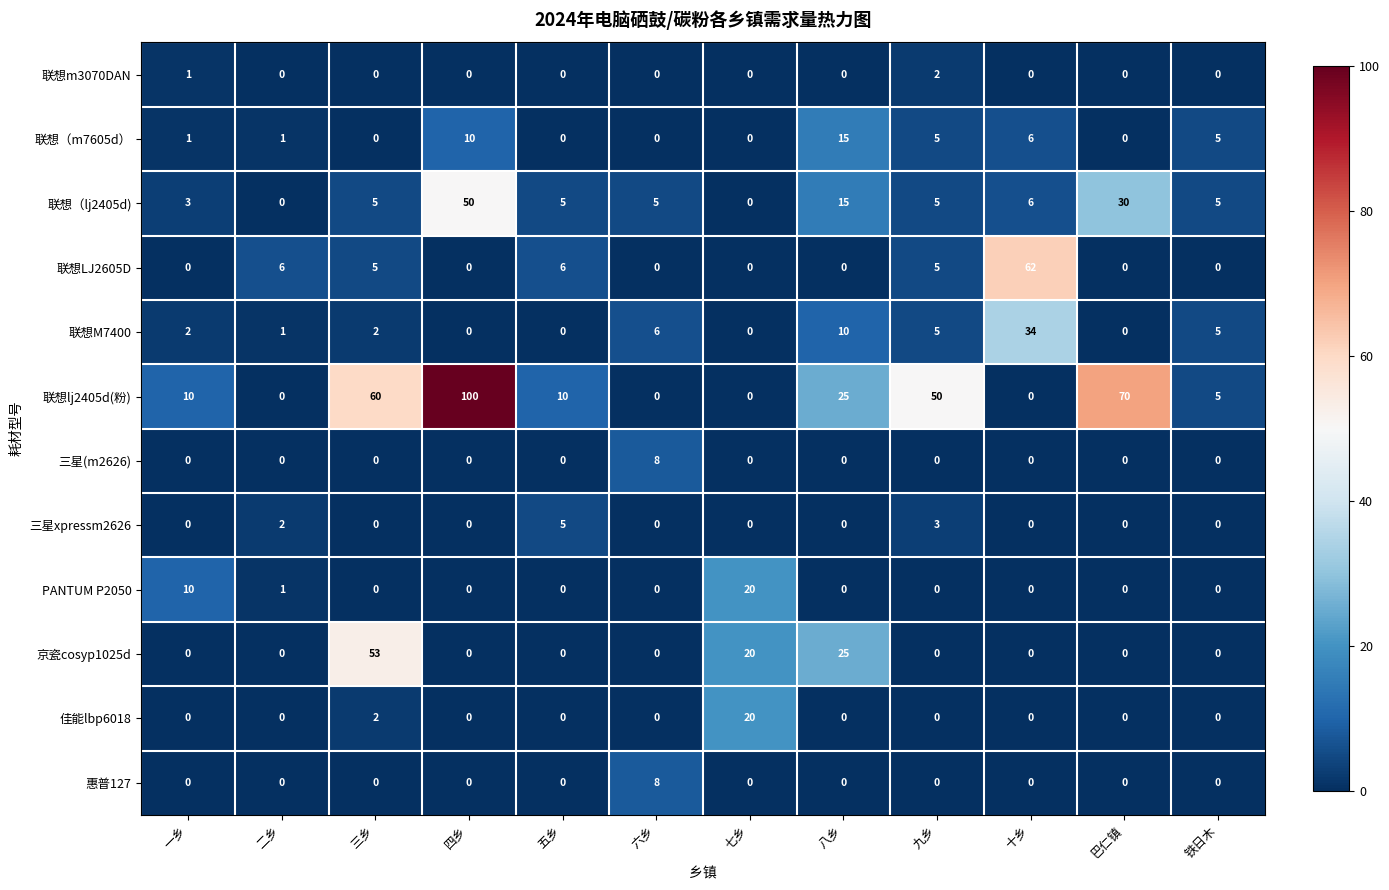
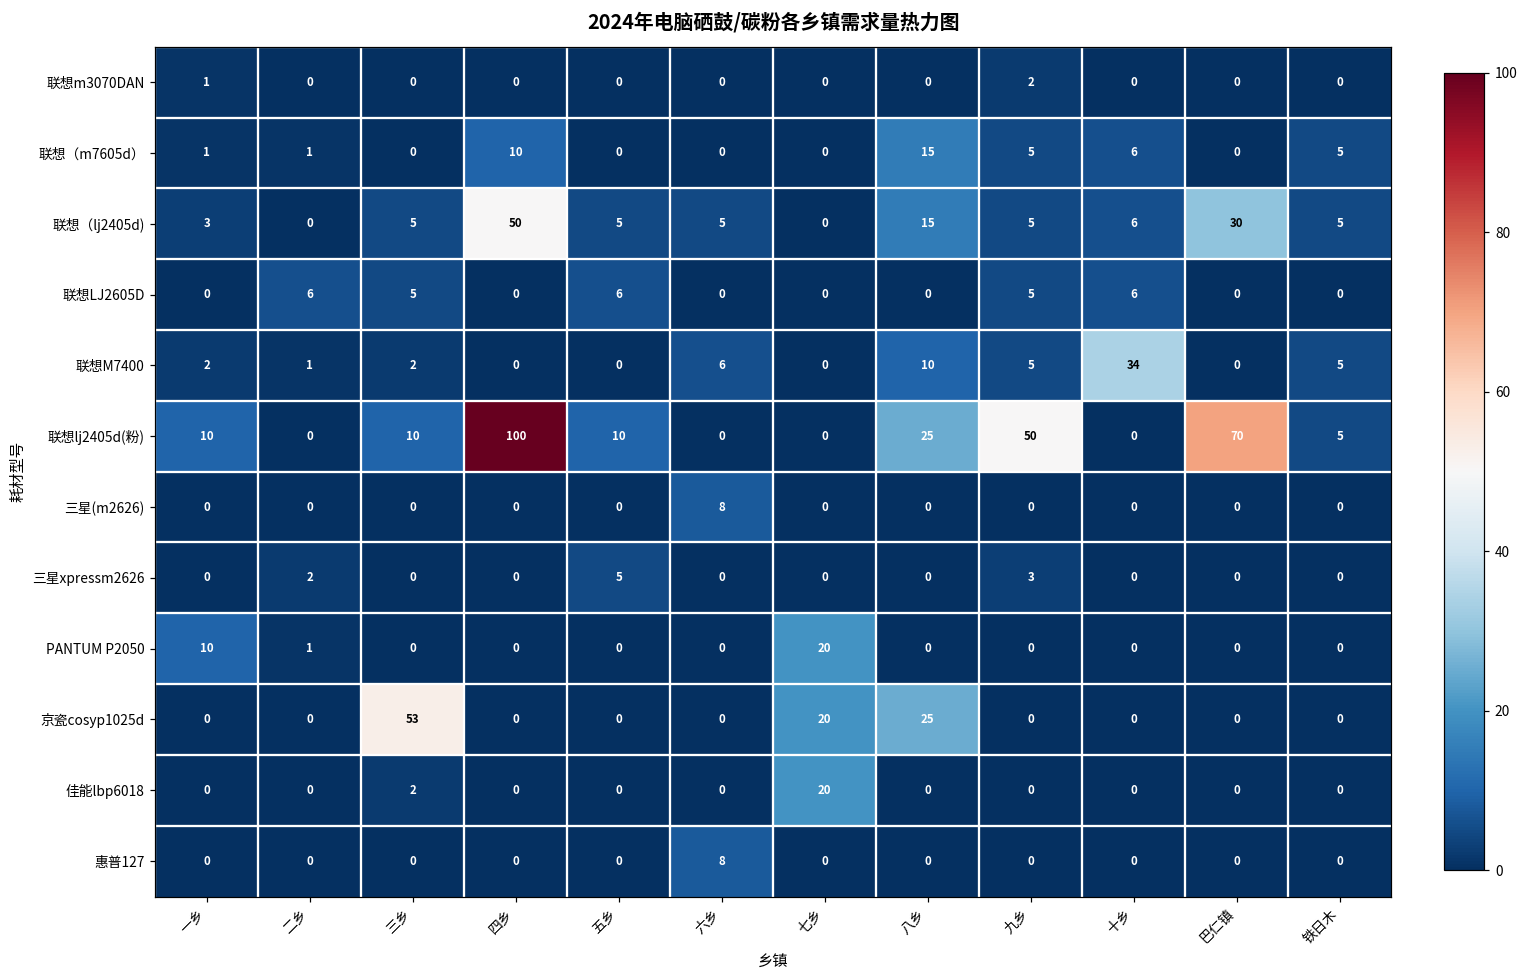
  {
    "联想m3070DAN": {
      "一乡": 1,
      "二乡": 0,
      "三乡": 0,
      "四乡": 0,
      "五乡": 0,
      "六乡": 0,
      "七乡": 0,
      "八乡": 0,
      "九乡": 2,
      "十乡": 0,
      "巴仁镇": 0,
      "铁日木": 0
    },
    "联想（m7605d）": {
      "一乡": 1,
      "二乡": 1,
      "三乡": 0,
      "四乡": 10,
      "五乡": 0,
      "六乡": 0,
      "七乡": 0,
      "八乡": 15,
      "九乡": 5,
      "十乡": 6,
      "巴仁镇": 0,
      "铁日木": 5
    },
    "联想（lj2405d)": {
      "一乡": 3,
      "二乡": 0,
      "三乡": 5,
      "四乡": 50,
      "五乡": 5,
      "六乡": 5,
      "七乡": 0,
      "八乡": 15,
      "九乡": 5,
      "十乡": 6,
      "巴仁镇": 30,
      "铁日木": 5
    },
    "联想LJ2605D": {
      "一乡": 0,
      "二乡": 6,
      "三乡": 5,
      "四乡": 0,
      "五乡": 6,
      "六乡": 0,
      "七乡": 0,
      "八乡": 0,
      "九乡": 5,
-     "十乡": 62,
+     "十乡": 6,
      "巴仁镇": 0,
      "铁日木": 0
    },
    "联想M7400": {
      "一乡": 2,
      "二乡": 1,
      "三乡": 2,
      "四乡": 0,
      "五乡": 0,
      "六乡": 6,
      "七乡": 0,
      "八乡": 10,
      "九乡": 5,
      "十乡": 34,
      "巴仁镇": 0,
      "铁日木": 5
    },
    "联想lj2405d(粉)": {
      "一乡": 10,
      "二乡": 0,
-     "三乡": 60,
+     "三乡": 10,
      "四乡": 100,
      "五乡": 10,
      "六乡": 0,
      "七乡": 0,
      "八乡": 25,
      "九乡": 50,
      "十乡": 0,
      "巴仁镇": 70,
      "铁日木": 5
    },
    "三星(m2626)": {
      "一乡": 0,
      "二乡": 0,
      "三乡": 0,
      "四乡": 0,
      "五乡": 0,
      "六乡": 8,
      "七乡": 0,
      "八乡": 0,
      "九乡": 0,
      "十乡": 0,
      "巴仁镇": 0,
      "铁日木": 0
    },
    "三星xpressm2626": {
      "一乡": 0,
      "二乡": 2,
      "三乡": 0,
      "四乡": 0,
      "五乡": 5,
      "六乡": 0,
      "七乡": 0,
      "八乡": 0,
      "九乡": 3,
      "十乡": 0,
      "巴仁镇": 0,
      "铁日木": 0
    },
    "PANTUM P2050": {
      "一乡": 10,
      "二乡": 1,
      "三乡": 0,
      "四乡": 0,
      "五乡": 0,
      "六乡": 0,
      "七乡": 20,
      "八乡": 0,
      "九乡": 0,
      "十乡": 0,
      "巴仁镇": 0,
      "铁日木": 0
    },
    "京瓷cosyp1025d": {
      "一乡": 0,
      "二乡": 0,
      "三乡": 53,
      "四乡": 0,
      "五乡": 0,
      "六乡": 0,
      "七乡": 20,
      "八乡": 25,
      "九乡": 0,
      "十乡": 0,
      "巴仁镇": 0,
      "铁日木": 0
    },
    "佳能lbp6018": {
      "一乡": 0,
      "二乡": 0,
      "三乡": 2,
      "四乡": 0,
      "五乡": 0,
      "六乡": 0,
      "七乡": 20,
      "八乡": 0,
      "九乡": 0,
      "十乡": 0,
      "巴仁镇": 0,
      "铁日木": 0
    },
    "惠普127": {
      "一乡": 0,
      "二乡": 0,
      "三乡": 0,
      "四乡": 0,
      "五乡": 0,
      "六乡": 8,
      "七乡": 0,
      "八乡": 0,
      "九乡": 0,
      "十乡": 0,
      "巴仁镇": 0,
      "铁日木": 0
    }
  }
